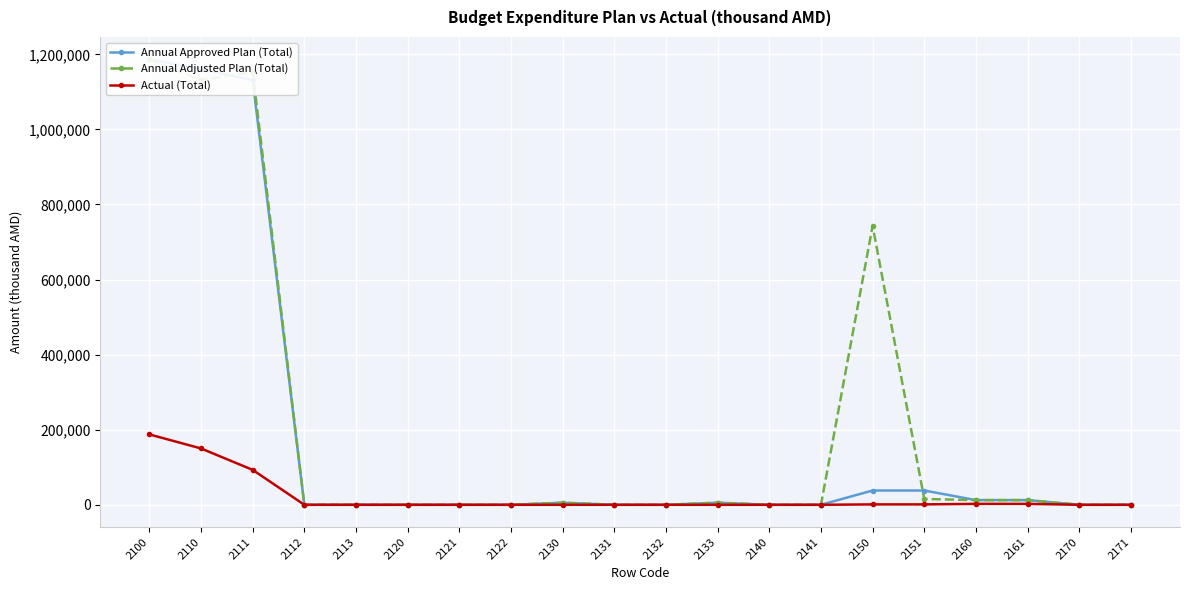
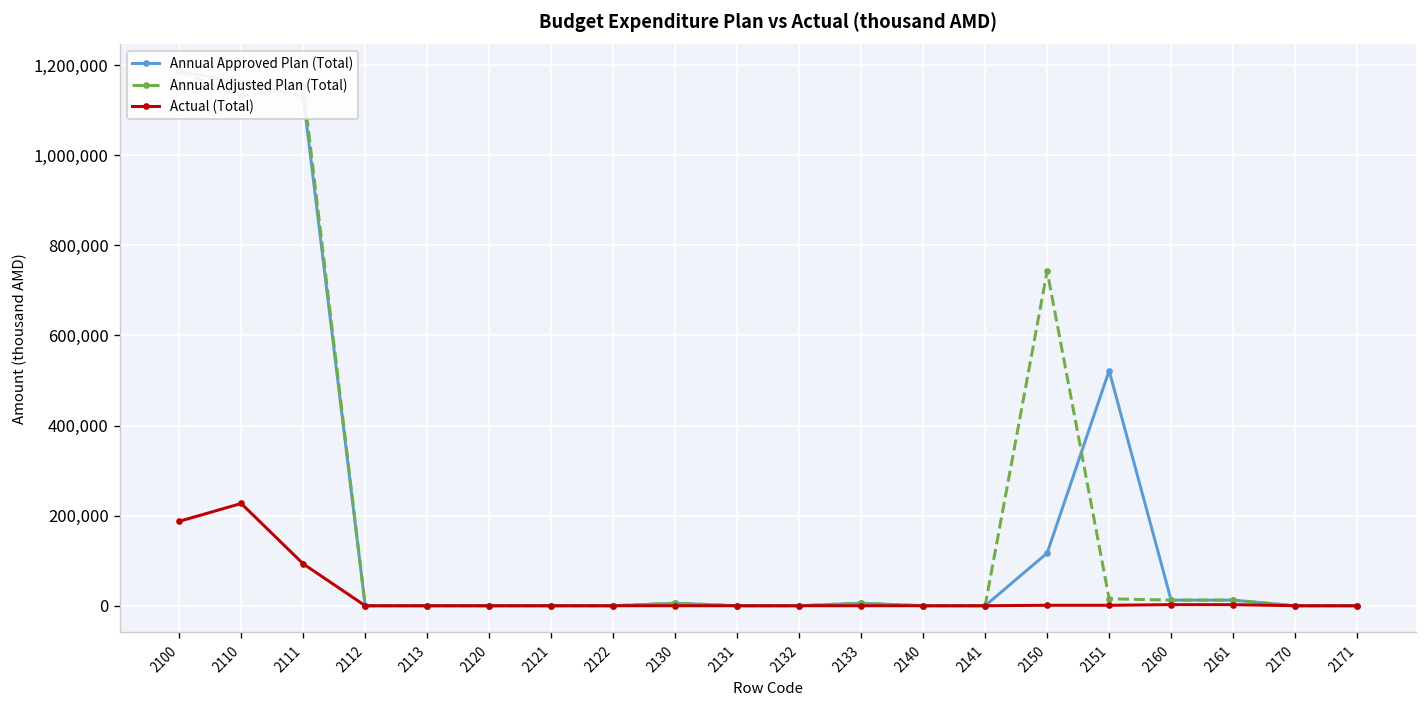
  {
    "Annual Approved Plan (Total)": {
-     "2150": "40,000",
-     "2151": "40,000"
+     "2150": "120,000",
+     "2151": "520,000"
    },
    "Annual Adjusted Plan (Total)": {
      "2150": "740,000",
      "2151": "20,000"
    },
    "Actual (Total)": {
      "2100": "190,000",
-     "2110": "150,000",
+     "2110": "230,000",
      "2111": "90,000",
      "2150": "0",
      "2151": "0",
      "2160": "0",
      "2161": "0"
    }
  }
